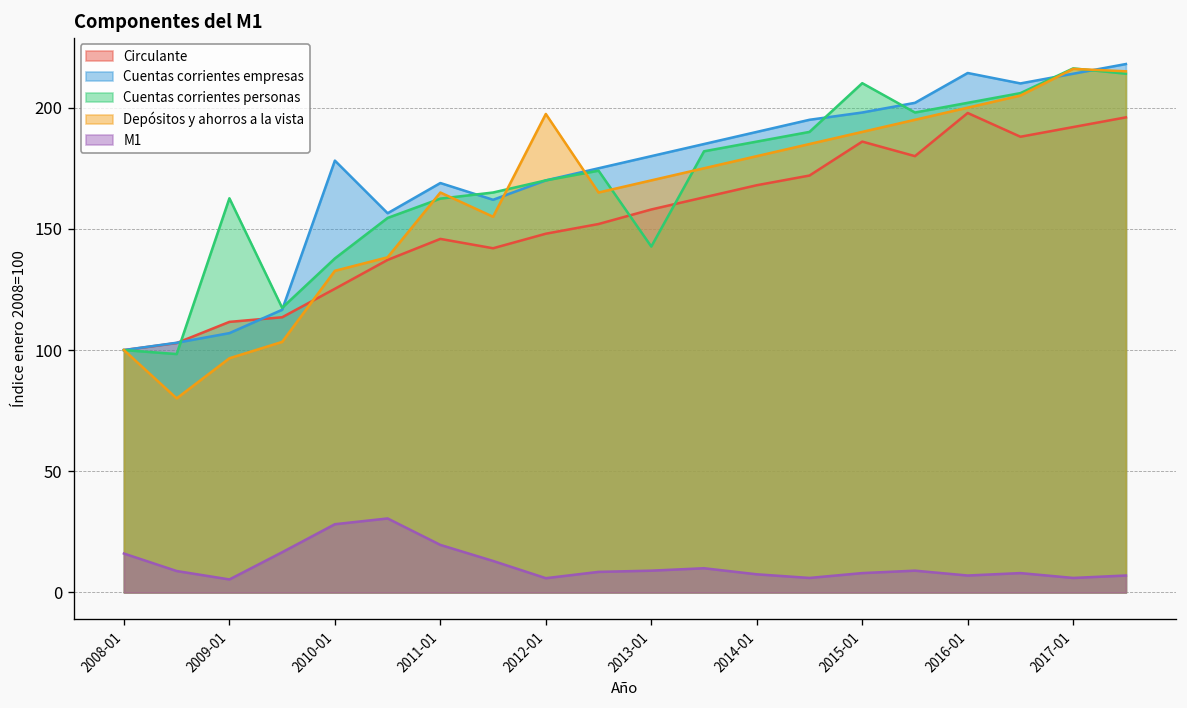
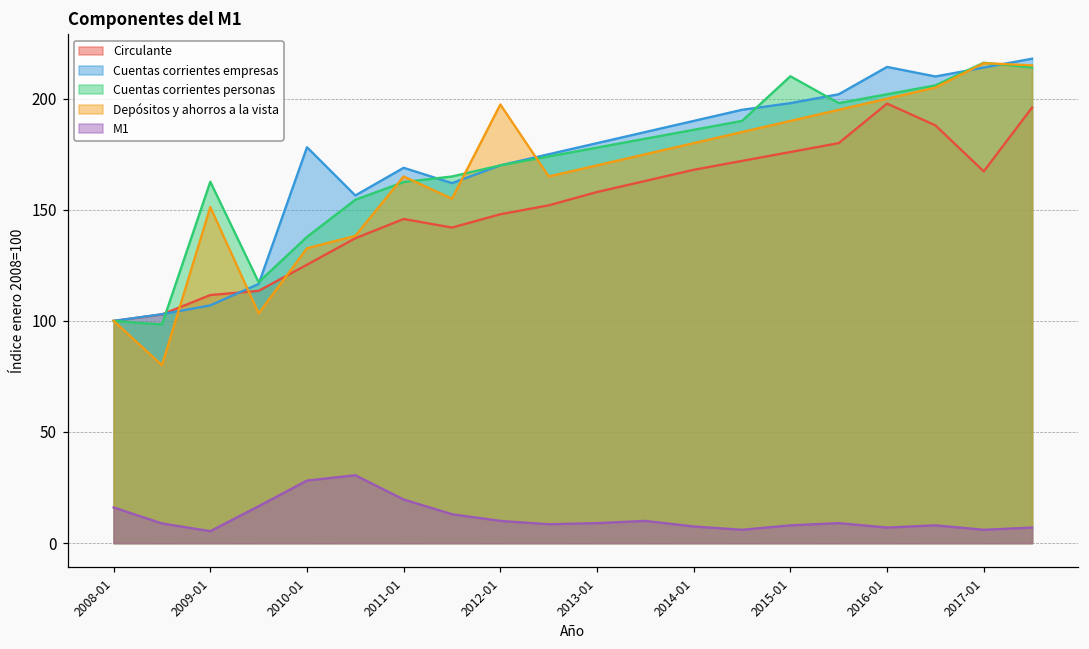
  {
    "Circulante": {
      "2009-01": 112,
      "2010-01": 125,
      "2011-01": 146,
      "2012-01": 148,
      "2013-01": 158,
      "2014-01": 168,
-     "2015-01": 186,
+     "2015-01": 176,
      "2016-01": 198,
-     "2017-01": 192
+     "2017-01": 167
    },
    "Cuentas corrientes empresas": {
      "2009-01": 107,
      "2010-01": 178,
      "2011-01": 169,
      "2013-01": 180,
      "2014-01": 190,
      "2015-01": 198,
      "2016-01": 214,
      "2017-01": 214
    },
    "Cuentas corrientes personas": {
      "2009-01": 163,
      "2010-01": 138,
      "2011-01": 162,
-     "2013-01": 143,
+     "2013-01": 178,
      "2014-01": 186,
      "2015-01": 210,
      "2016-01": 202
    },
    "Depósitos y ahorros a la vista": {
-     "2009-01": 97,
+     "2009-01": 151,
      "2010-01": 133,
      "2011-01": 165,
      "2012-01": 197,
      "2013-01": 170,
      "2014-01": 180,
      "2015-01": 190,
      "2016-01": 200
    },
    "M1": {
      "2008-01": 16,
      "2009-01": 5,
      "2010-01": 28,
      "2011-01": 20,
-     "2012-01": 6,
+     "2012-01": 10,
      "2013-01": 9,
      "2014-01": 8,
      "2015-01": 8,
      "2016-01": 7,
      "2017-01": 6
    }
  }
